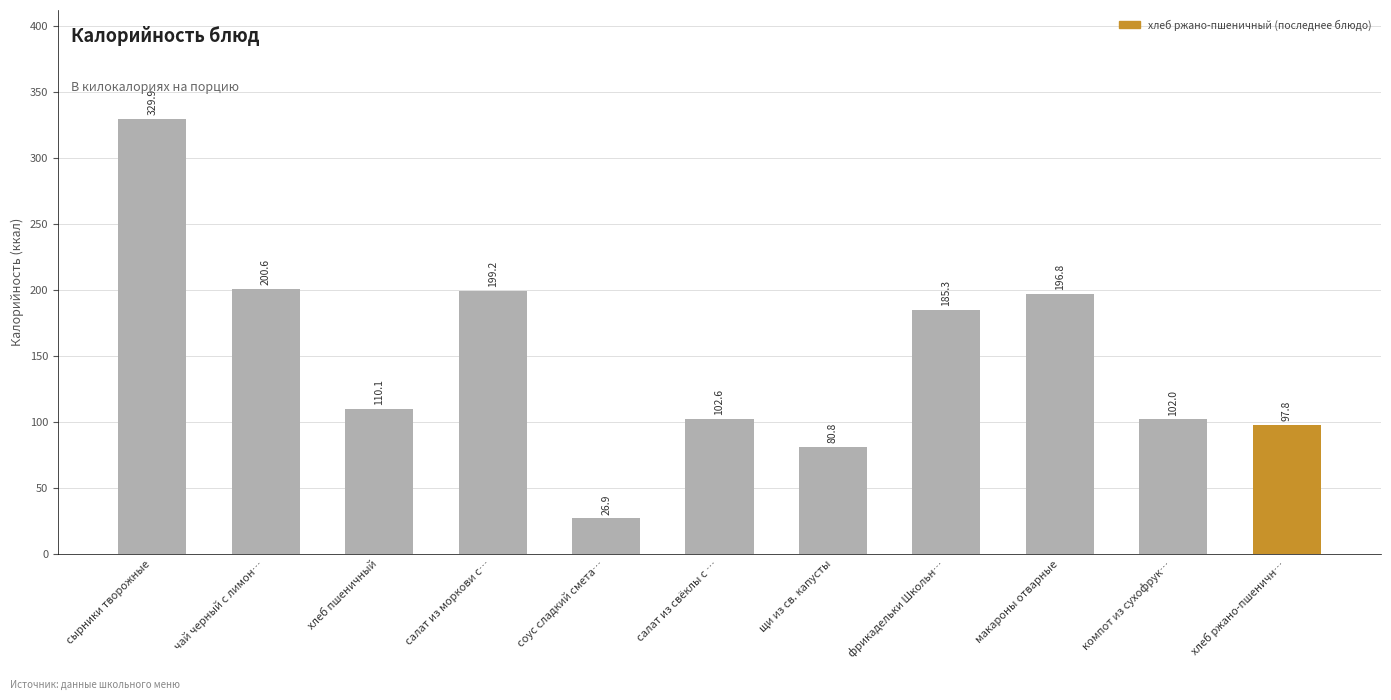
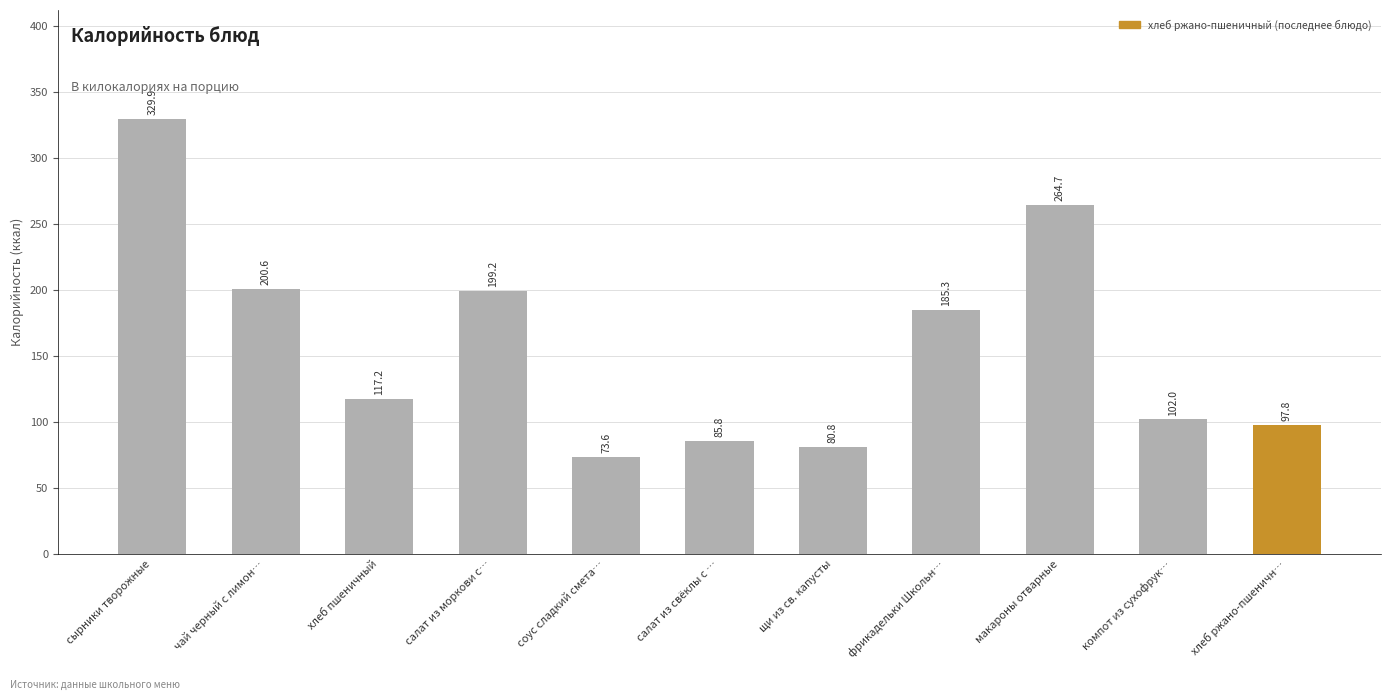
  {
    "чай черный с лимон…": 200.6,
-   "хлеб пшеничный": 110.1,
+   "хлеб пшеничный": 117.2,
    "салат из моркови с…": 199.2,
-   "соус сладкий смета…": 26.9,
-   "салат из свёклы с …": 102.6,
+   "соус сладкий смета…": 73.6,
+   "салат из свёклы с …": 85.8,
    "щи из св. капусты": 80.8,
    "фрикадельки Школьн…": 185.3,
-   "макароны отварные": 196.8,
+   "макароны отварные": 264.7,
    "компот из сухофрук…": 102.0,
    "хлеб ржано-пшеничн…": 97.8
  }
